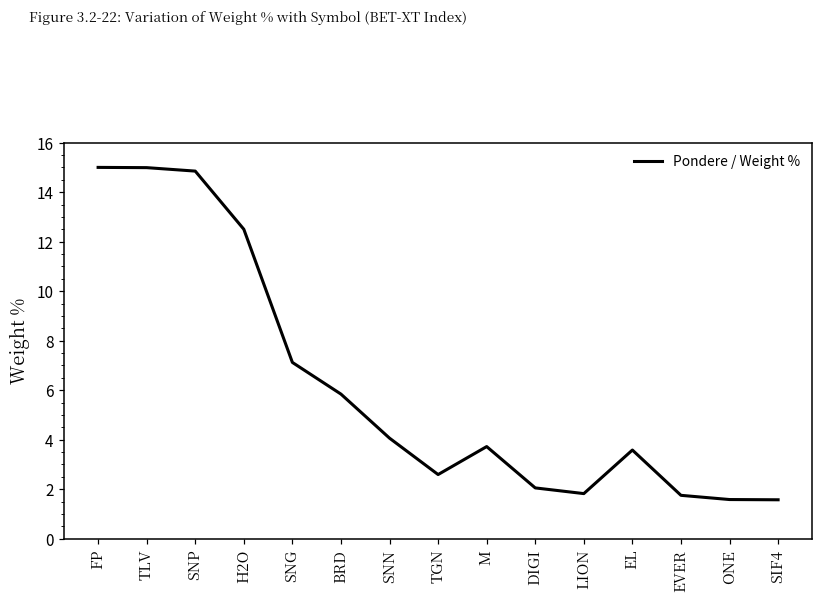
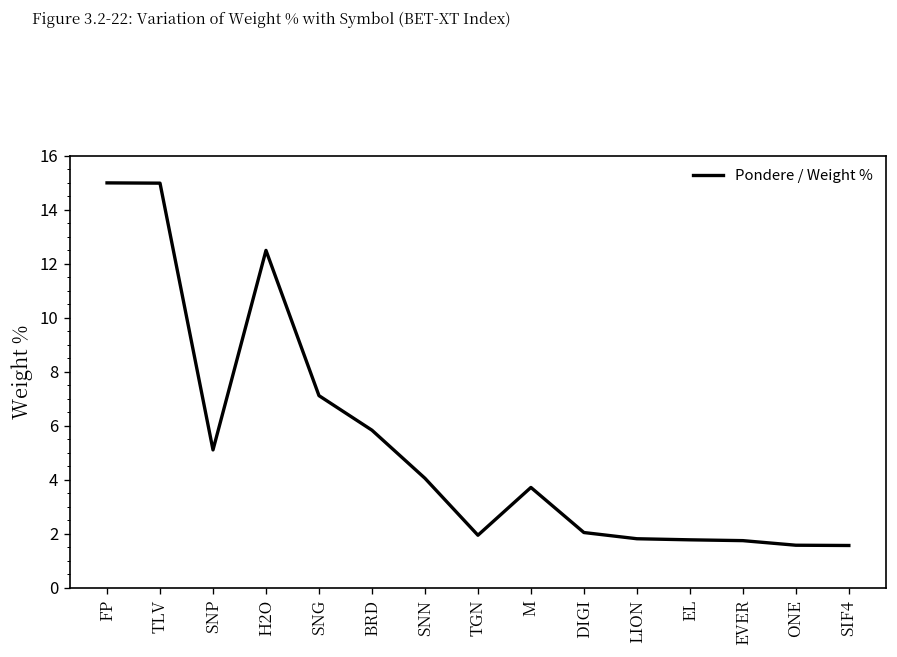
  {
    "FP": 15.0,
    "TLV": 15.0,
-   "SNP": 14.9,
+   "SNP": 5.1,
    "H2O": 12.5,
    "SNG": 7.1,
    "BRD": 5.8,
    "SNN": 4.1,
-   "TGN": 2.6,
+   "TGN": 2.0,
    "M": 3.7,
    "DIGI": 2.1,
    "LION": 1.8,
-   "EL": 3.6,
+   "EL": 1.8,
    "EVER": 1.8,
    "ONE": 1.6,
    "SIF4": 1.6
  }
